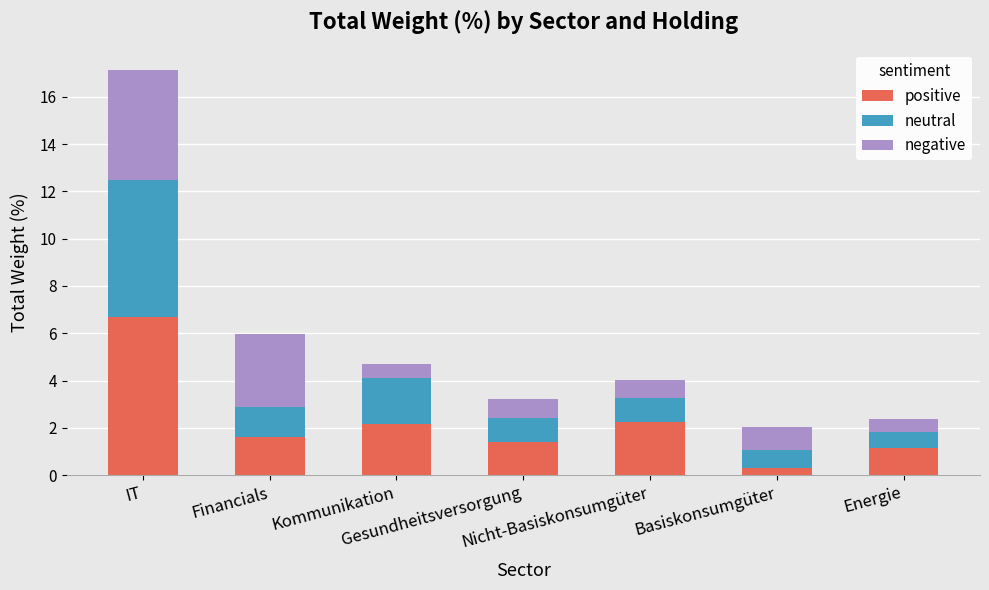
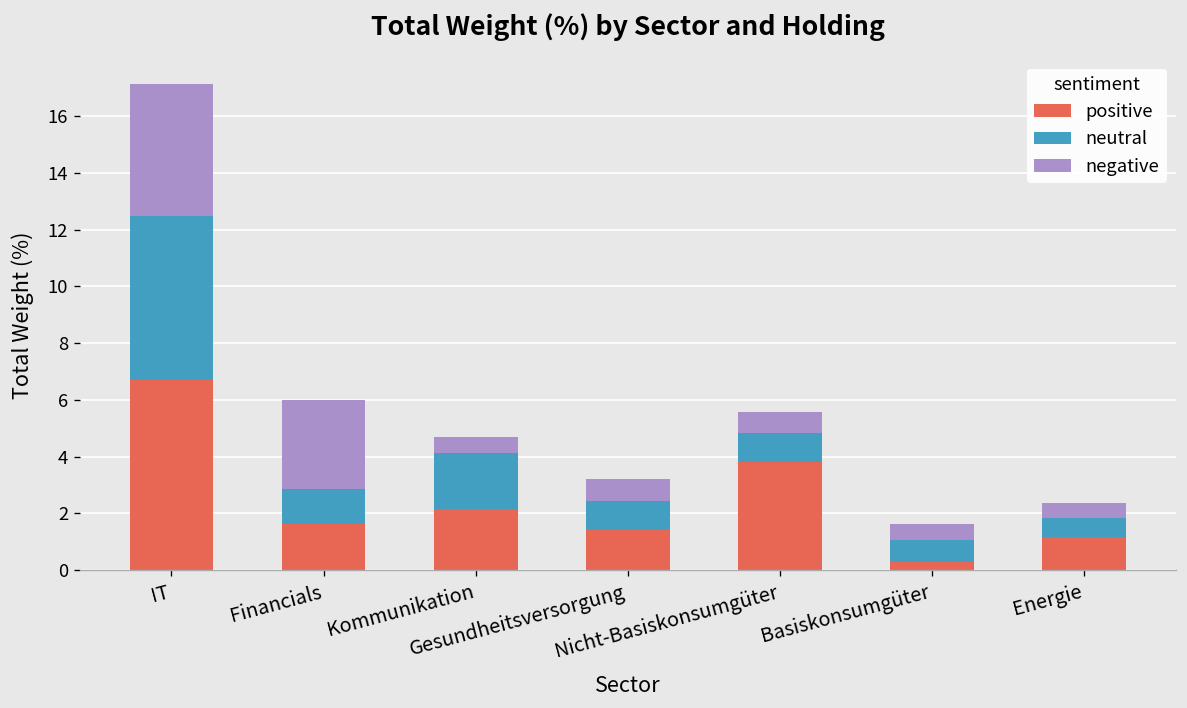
  {
    "positive": {
      "IT": 6.7,
      "Financials": 1.6,
      "Kommunikation": 2.2,
      "Gesundheitsversorgung": 1.4,
-     "Nicht-Basiskonsumgüter": 2.2,
+     "Nicht-Basiskonsumgüter": 3.8,
      "Basiskonsumgüter": 0.3,
      "Energie": 1.2
    },
    "neutral": {
      "IT": 5.8,
      "Financials": 1.2,
      "Kommunikation": 2.0,
      "Gesundheitsversorgung": 1.0,
      "Nicht-Basiskonsumgüter": 1.0,
      "Basiskonsumgüter": 0.8,
      "Energie": 0.7
    },
    "negative": {
      "IT": 4.7,
      "Financials": 3.1,
      "Kommunikation": 0.6,
      "Gesundheitsversorgung": 0.8,
      "Nicht-Basiskonsumgüter": 0.8,
-     "Basiskonsumgüter": 1.0,
+     "Basiskonsumgüter": 0.6,
      "Energie": 0.5
    }
  }
